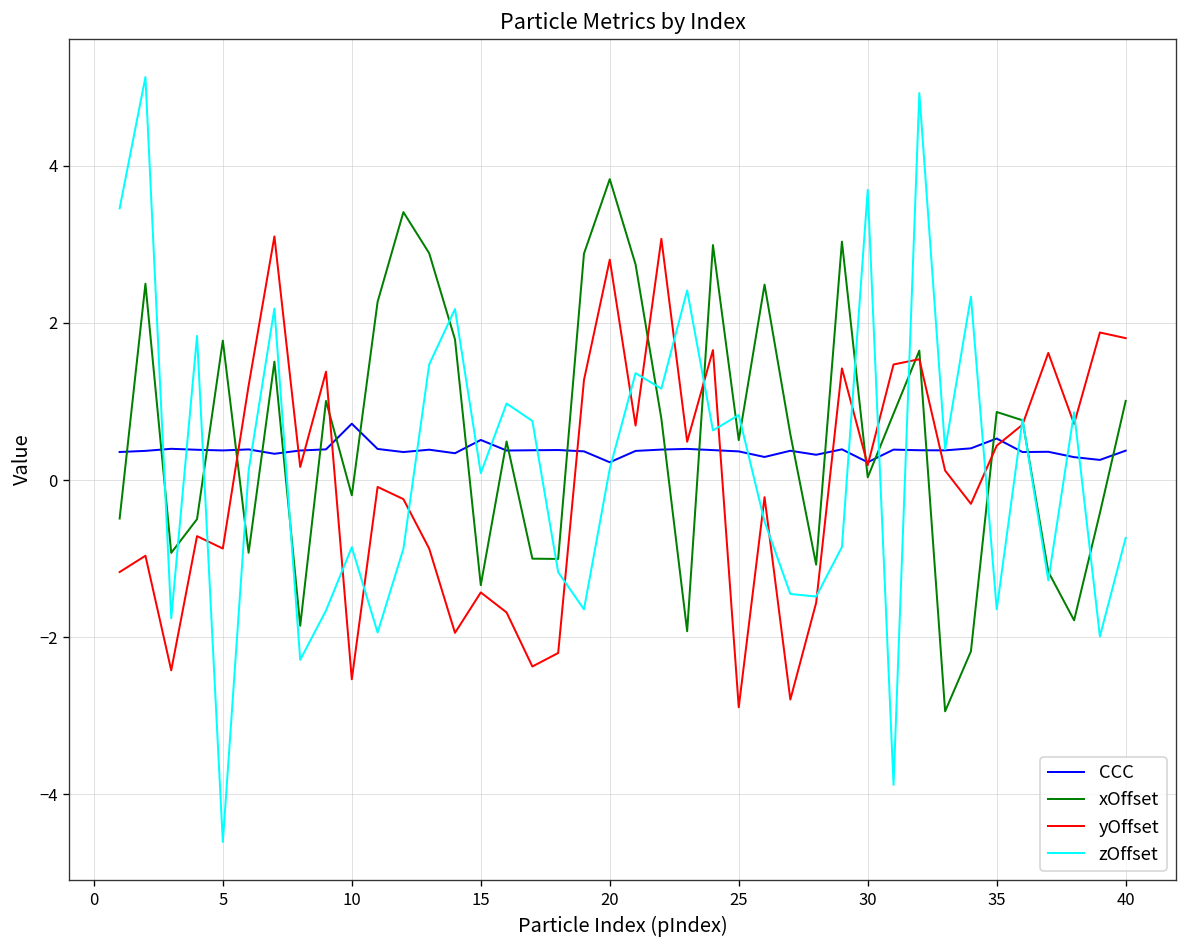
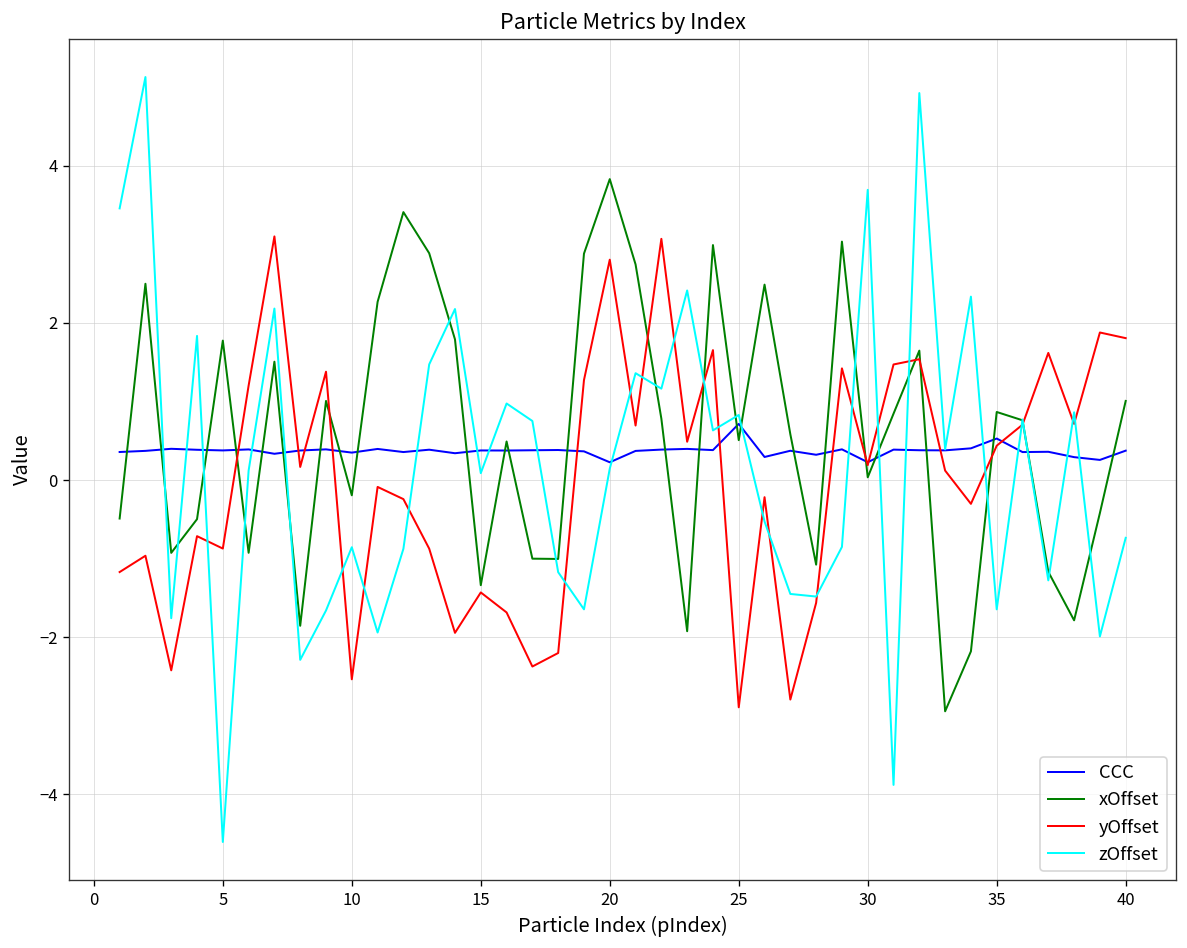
  {
    "CCC": {
      "5": 0.4,
-     "10": 0.7,
-     "15": 0.5,
+     "10": 0.3,
+     "15": 0.4,
      "20": 0.2,
-     "25": 0.4,
+     "25": 0.7,
      "35": 0.5,
      "40": 0.4
    },
    "xOffset": {
      "5": 1.8,
      "10": -0.2,
      "15": -1.3,
      "20": 3.8,
      "25": 0.5,
      "30": 0.0,
      "35": 0.9,
      "40": 1.0
    },
    "yOffset": {
      "5": -0.9,
      "10": -2.5,
      "15": -1.4,
      "20": 2.8,
      "25": -2.9,
      "35": 0.4,
      "40": 1.8
    },
    "zOffset": {
      "5": -4.6,
      "10": -0.9,
      "15": 0.1,
      "20": 0.1,
      "25": 0.8,
      "30": 3.7,
      "35": -1.6,
      "40": -0.7
    }
  }
